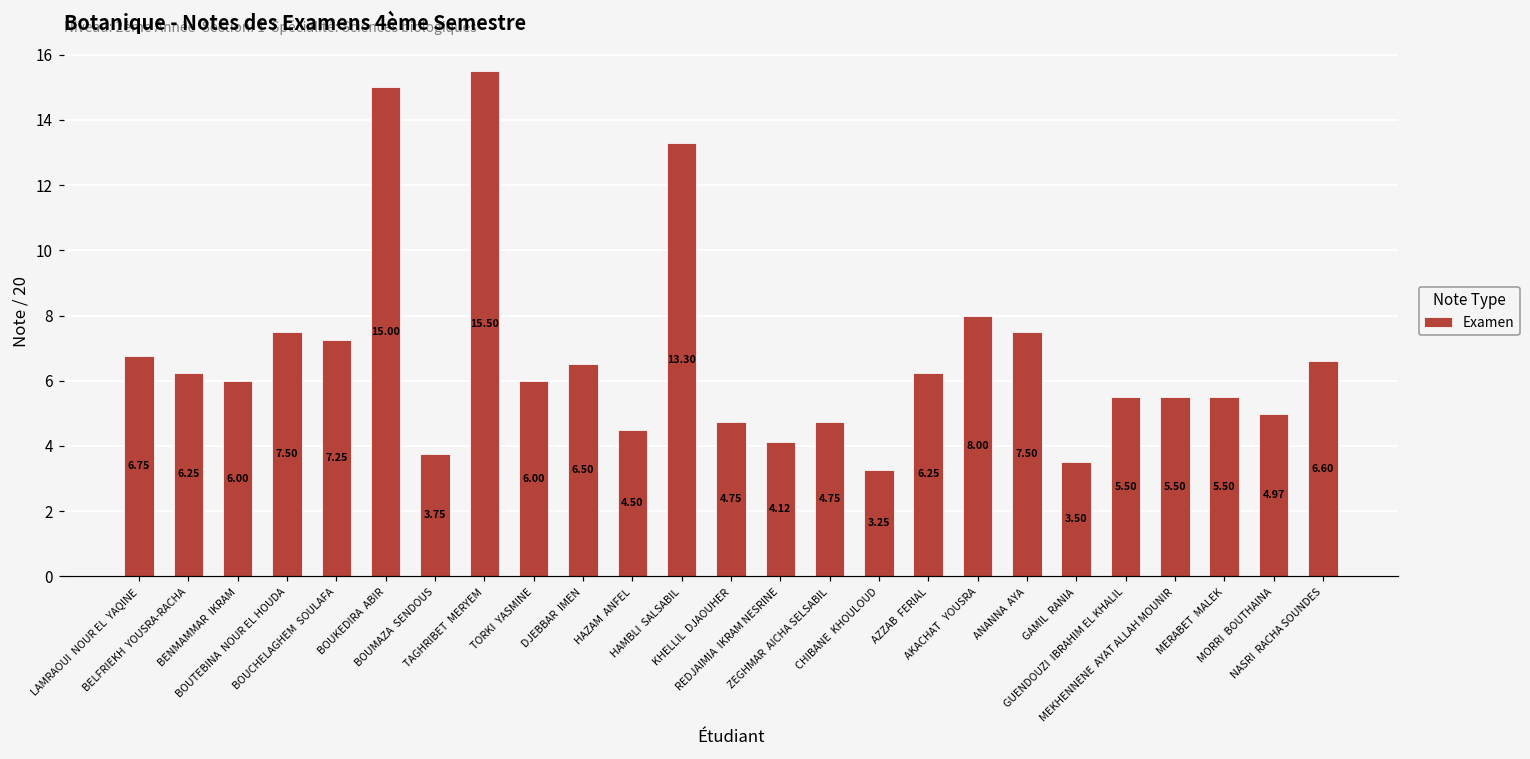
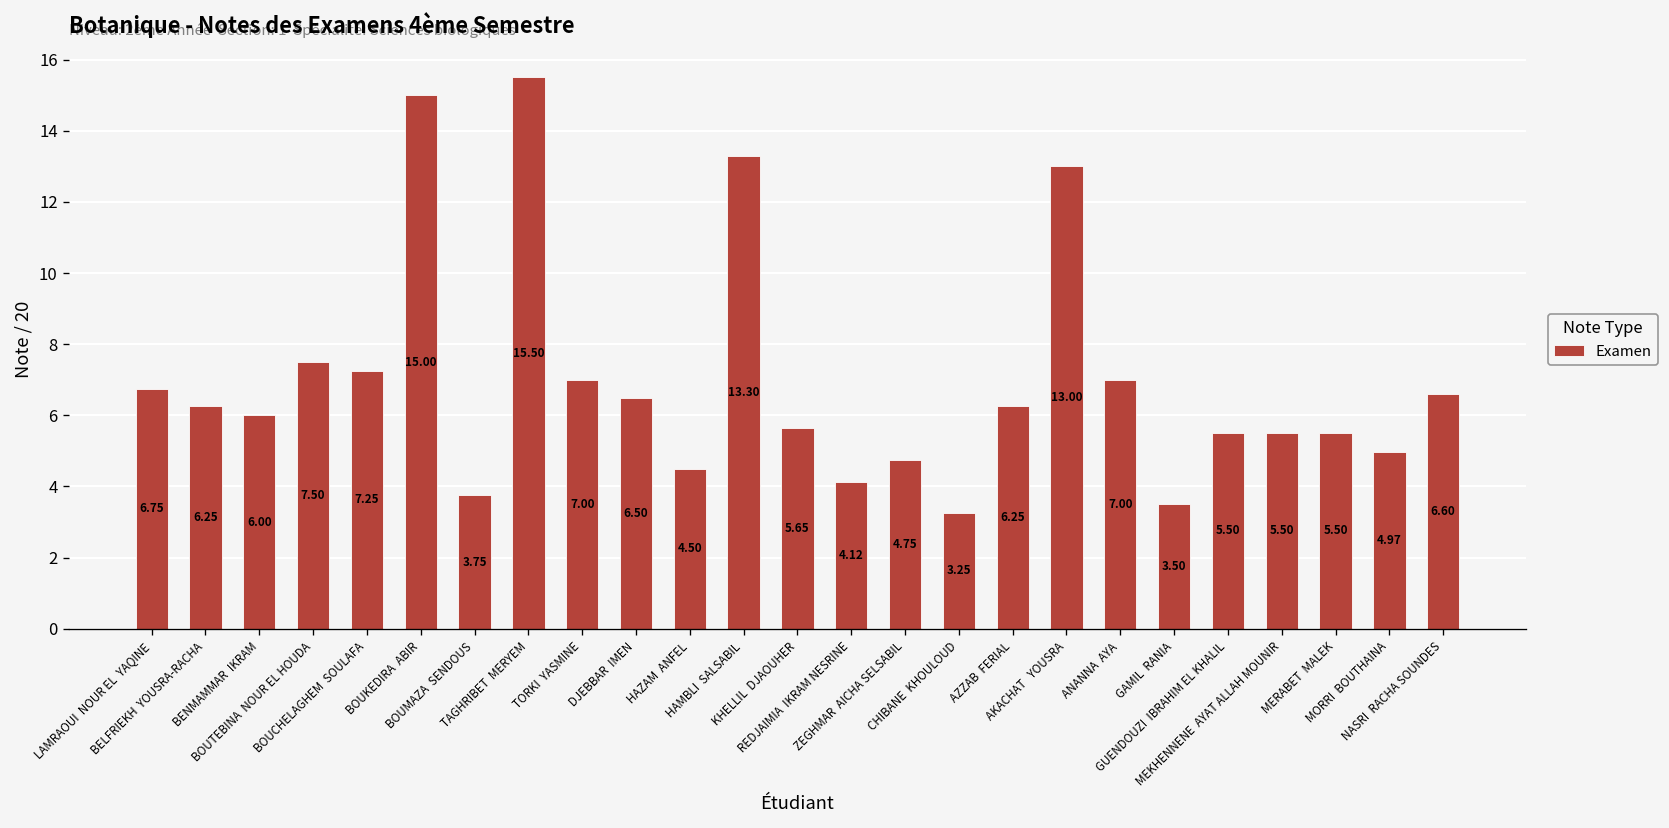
  {
    "LAMRAOUI NOUR EL YAQINE": 6.75,
    "BELFRIEKH YOUSRA-RACHA": 6.25,
    "BENMAMMAR IKRAM": 6.00,
    "BOUTEBINA NOUR EL HOUDA": 7.50,
    "BOUCHELAGHEM SOULAFA": 7.25,
    "BOUKEDIRA ABIR": 15.00,
    "BOUMAZA SENDOUS": 3.75,
    "TAGHRIBET MERYEM": 15.50,
-   "TORKI YASMINE": 6.00,
+   "TORKI YASMINE": 7.00,
    "DJEBBAR IMEN": 6.50,
    "HAZAM ANFEL": 4.50,
    "HAMBLI SALSABIL": 13.30,
-   "KHELLIL DJAOUHER": 4.75,
+   "KHELLIL DJAOUHER": 5.65,
    "REDJAIMIA IKRAM NESRINE": 4.12,
    "ZEGHMAR AICHA SELSABIL": 4.75,
    "CHIBANE KHOULOUD": 3.25,
    "AZZAB FERIAL": 6.25,
-   "AKACHAT YOUSRA": 8.00,
-   "ANANNA AYA": 7.50,
+   "AKACHAT YOUSRA": 13.00,
+   "ANANNA AYA": 7.00,
    "GAMIL RANIA": 3.50,
    "GUENDOUZI IBRAHIM EL KHALIL": 5.50,
    "MEKHENNENE AYAT ALLAH MOUNIR": 5.50,
    "MERABET MALEK": 5.50,
    "MORRI BOUTHAINA": 4.97,
    "NASRI RACHA SOUNDES": 6.60
  }
